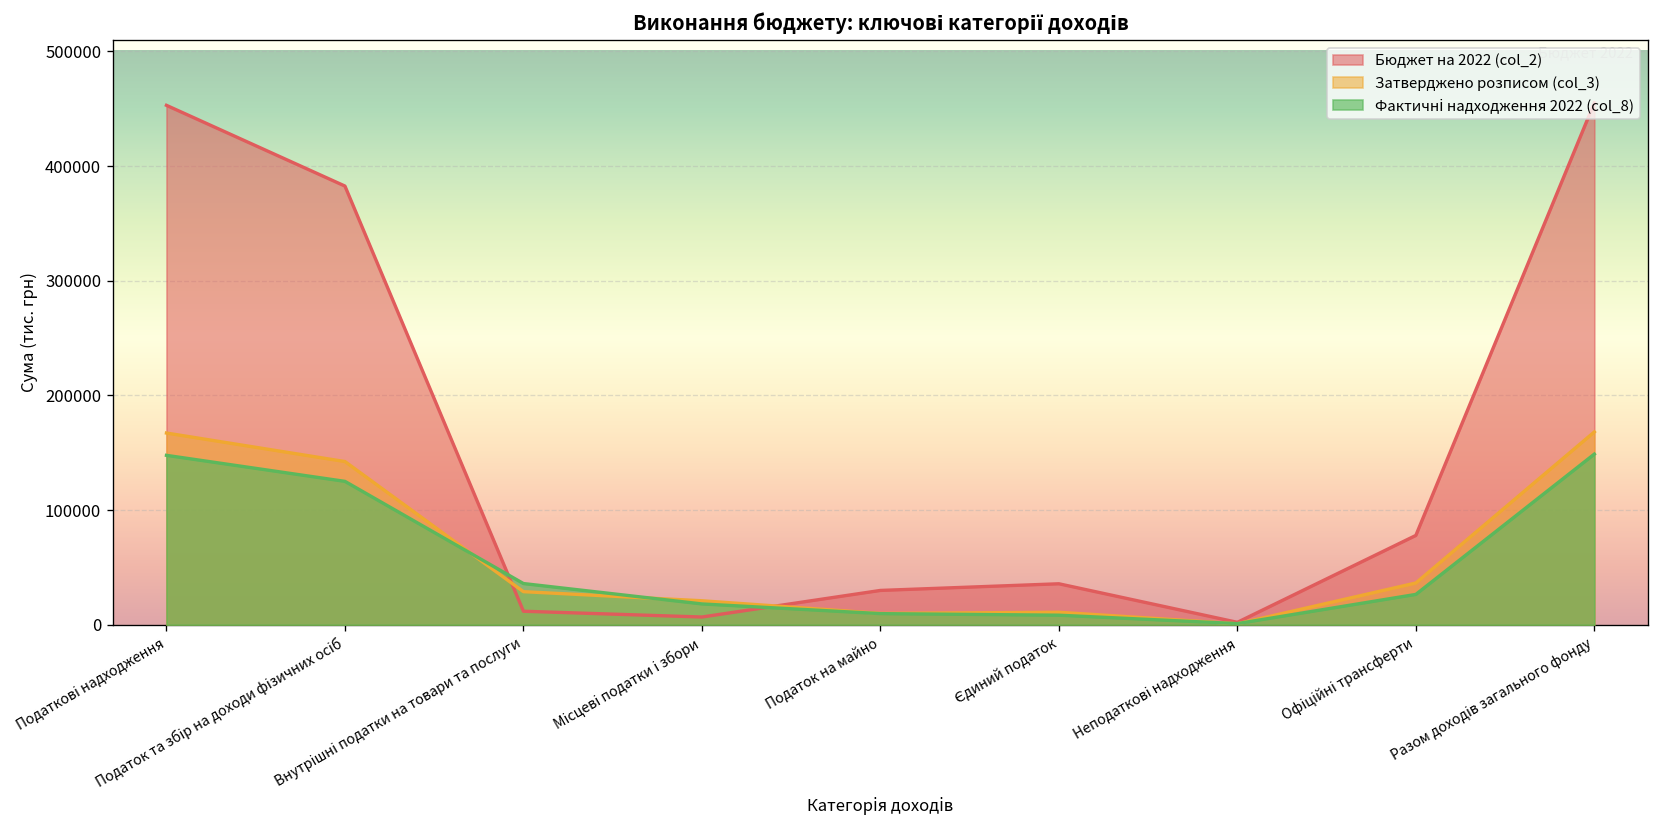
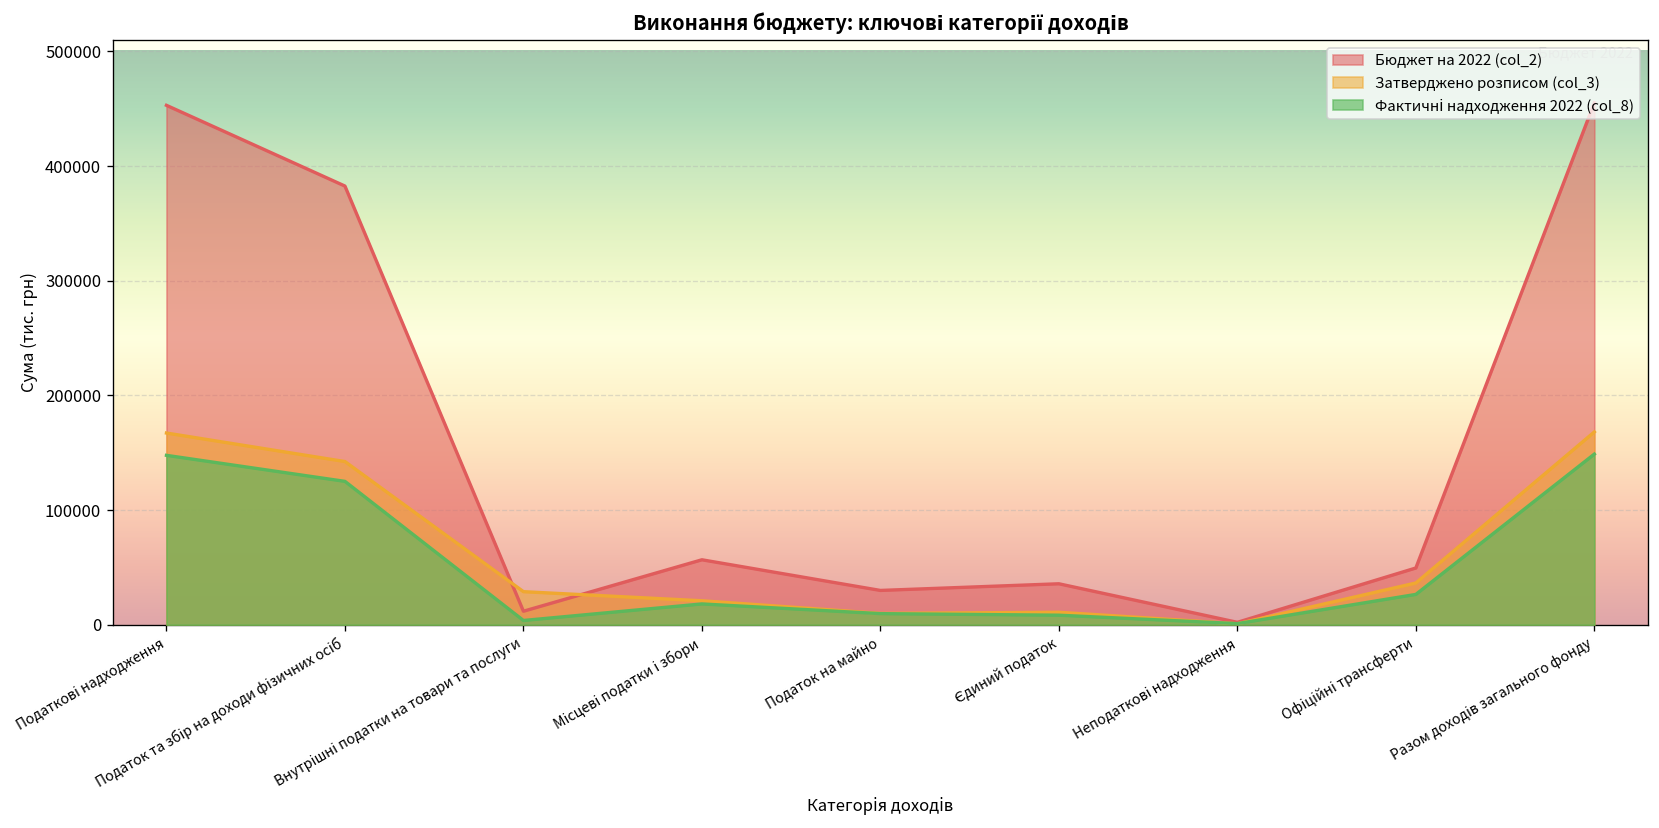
  {
    "Бюджет на 2022 (col_2)": {
      "Податкові надходження": 450000,
      "Податок та збір на доходи фізичних осіб": 380000,
      "Внутрішні податки на товари та послуги": 10000,
-     "Місцеві податки і збори": 10000,
+     "Місцеві податки і збори": 60000,
      "Податок на майно": 30000,
      "Єдиний податок": 40000,
-     "Офіційні трансферти": 80000
+     "Офіційні трансферти": 50000
    },
    "Затверджено розписом (col_3)": {
      "Податкові надходження": 170000,
      "Податок та збір на доходи фізичних осіб": 140000,
      "Внутрішні податки на товари та послуги": 30000,
      "Місцеві податки і збори": 20000,
      "Єдиний податок": 10000,
      "Офіційні трансферти": 40000,
      "Разом доходів загального фонду": 170000
    },
    "Фактичні надходження 2022 (col_8)": {
      "Податкові надходження": 150000,
      "Податок та збір на доходи фізичних осіб": 130000,
-     "Внутрішні податки на товари та послуги": 40000,
+     "Внутрішні податки на товари та послуги": 0,
      "Місцеві податки і збори": 20000,
      "Єдиний податок": 10000,
      "Офіційні трансферти": 30000,
      "Разом доходів загального фонду": 150000
    }
  }
